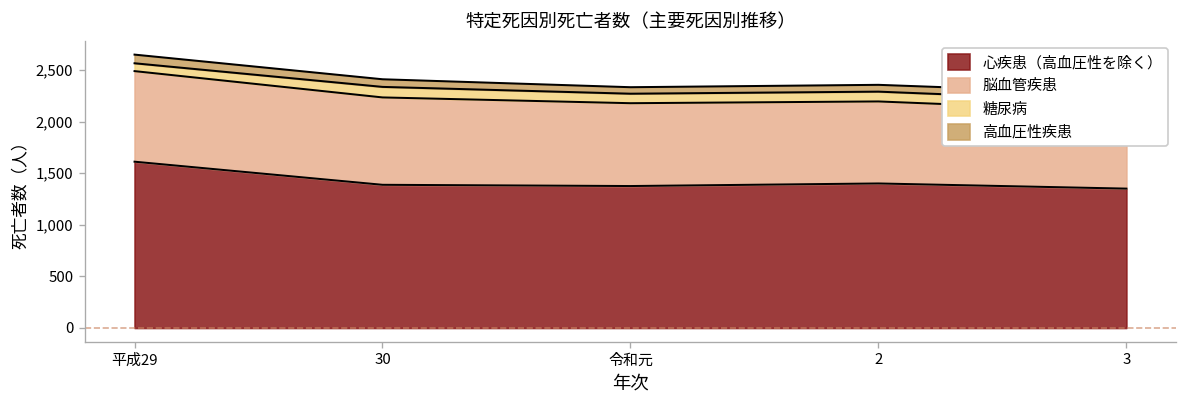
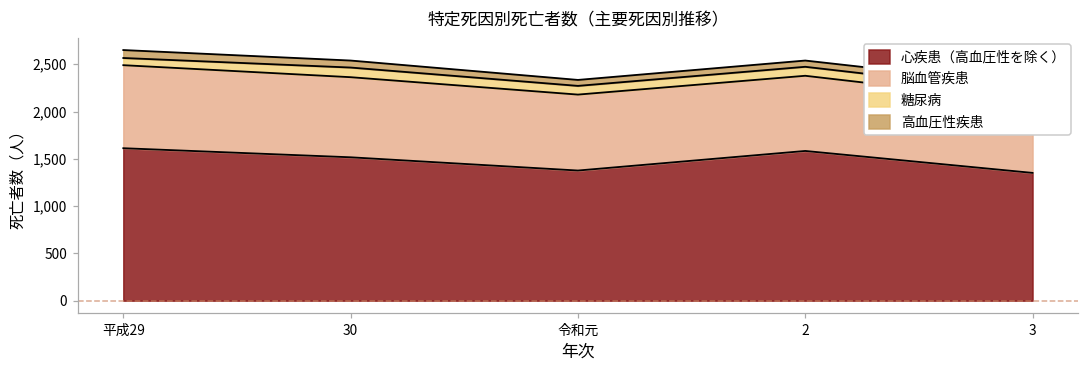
  {
    "心疾患（高血圧性を除く）": {
      "平成29": "1,600",
-     "30": "1,400",
+     "30": "1,500",
      "令和元": "1,400",
-     "2": "1,400",
+     "2": "1,600",
      "3": "1,400"
    }
  }
